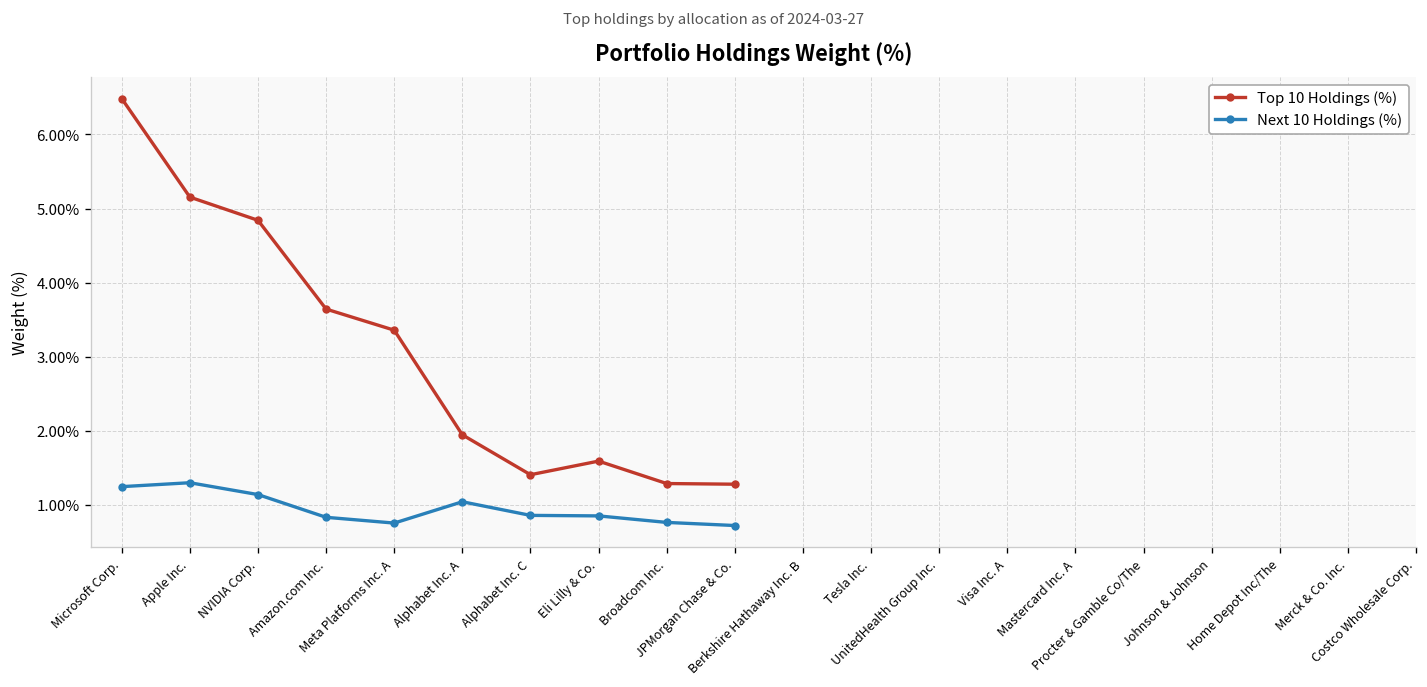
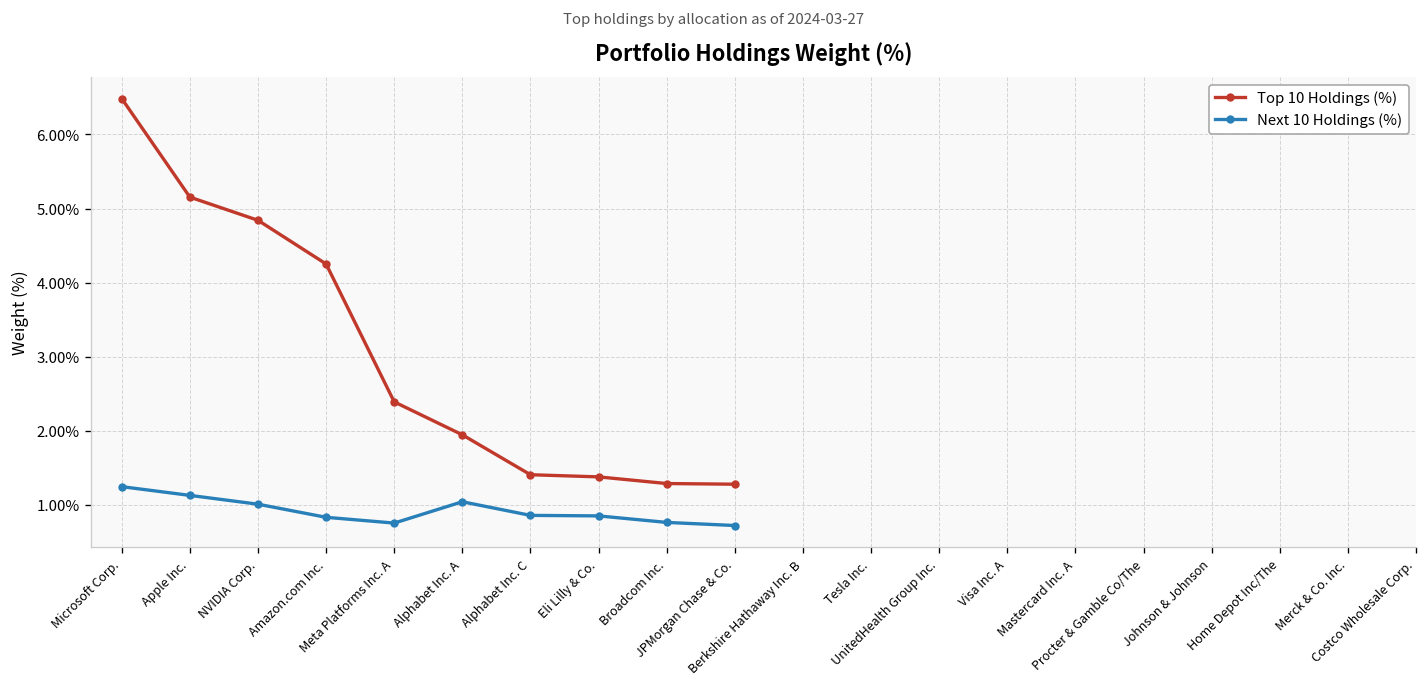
  {
    "Top 10 Holdings (%)": {
      "Microsoft Corp.": "6.5%",
      "Apple Inc.": "5.2%",
      "NVIDIA Corp.": "4.8%",
-     "Amazon.com Inc.": "3.6%",
-     "Meta Platforms Inc. A": "3.4%",
+     "Amazon.com Inc.": "4.3%",
+     "Meta Platforms Inc. A": "2.4%",
      "Alphabet Inc. A": "1.9%",
      "Alphabet Inc. C": "1.4%",
-     "Eli Lilly & Co.": "1.6%",
+     "Eli Lilly & Co.": "1.4%",
      "Broadcom Inc.": "1.3%",
      "JPMorgan Chase & Co.": "1.3%"
    },
    "Next 10 Holdings (%)": {
      "Microsoft Corp.": "1.2%",
-     "Apple Inc.": "1.3%",
-     "NVIDIA Corp.": "1.1%",
+     "Apple Inc.": "1.1%",
+     "NVIDIA Corp.": "1.0%",
      "Amazon.com Inc.": "0.8%",
      "Meta Platforms Inc. A": "0.8%",
      "Alphabet Inc. A": "1.0%",
      "Alphabet Inc. C": "0.9%",
      "Eli Lilly & Co.": "0.8%",
      "Broadcom Inc.": "0.8%",
      "JPMorgan Chase & Co.": "0.7%"
    }
  }
